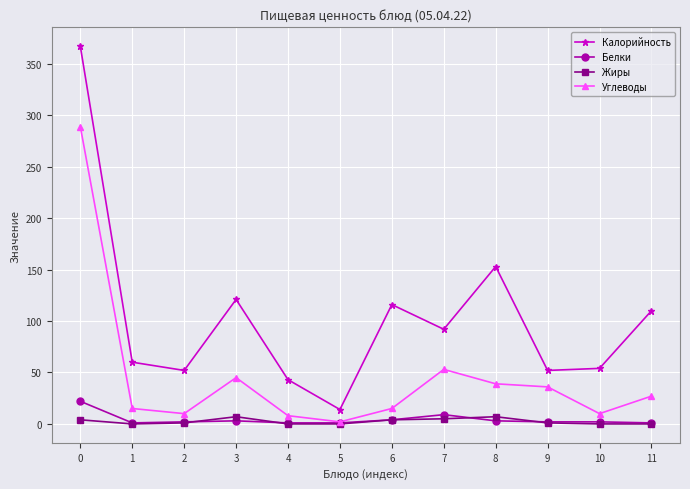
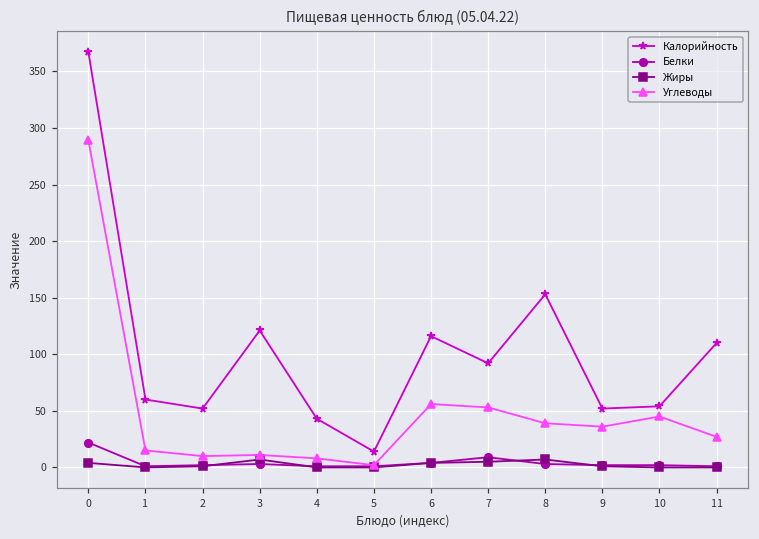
  {
    "Углеводы": {
      "0": 289,
      "1": 15,
      "2": 10,
-     "3": 45,
+     "3": 11,
      "4": 8,
-     "6": 15,
+     "6": 56,
      "7": 53,
      "8": 39,
      "9": 36,
-     "10": 10,
+     "10": 45,
      "11": 27
    }
  }
